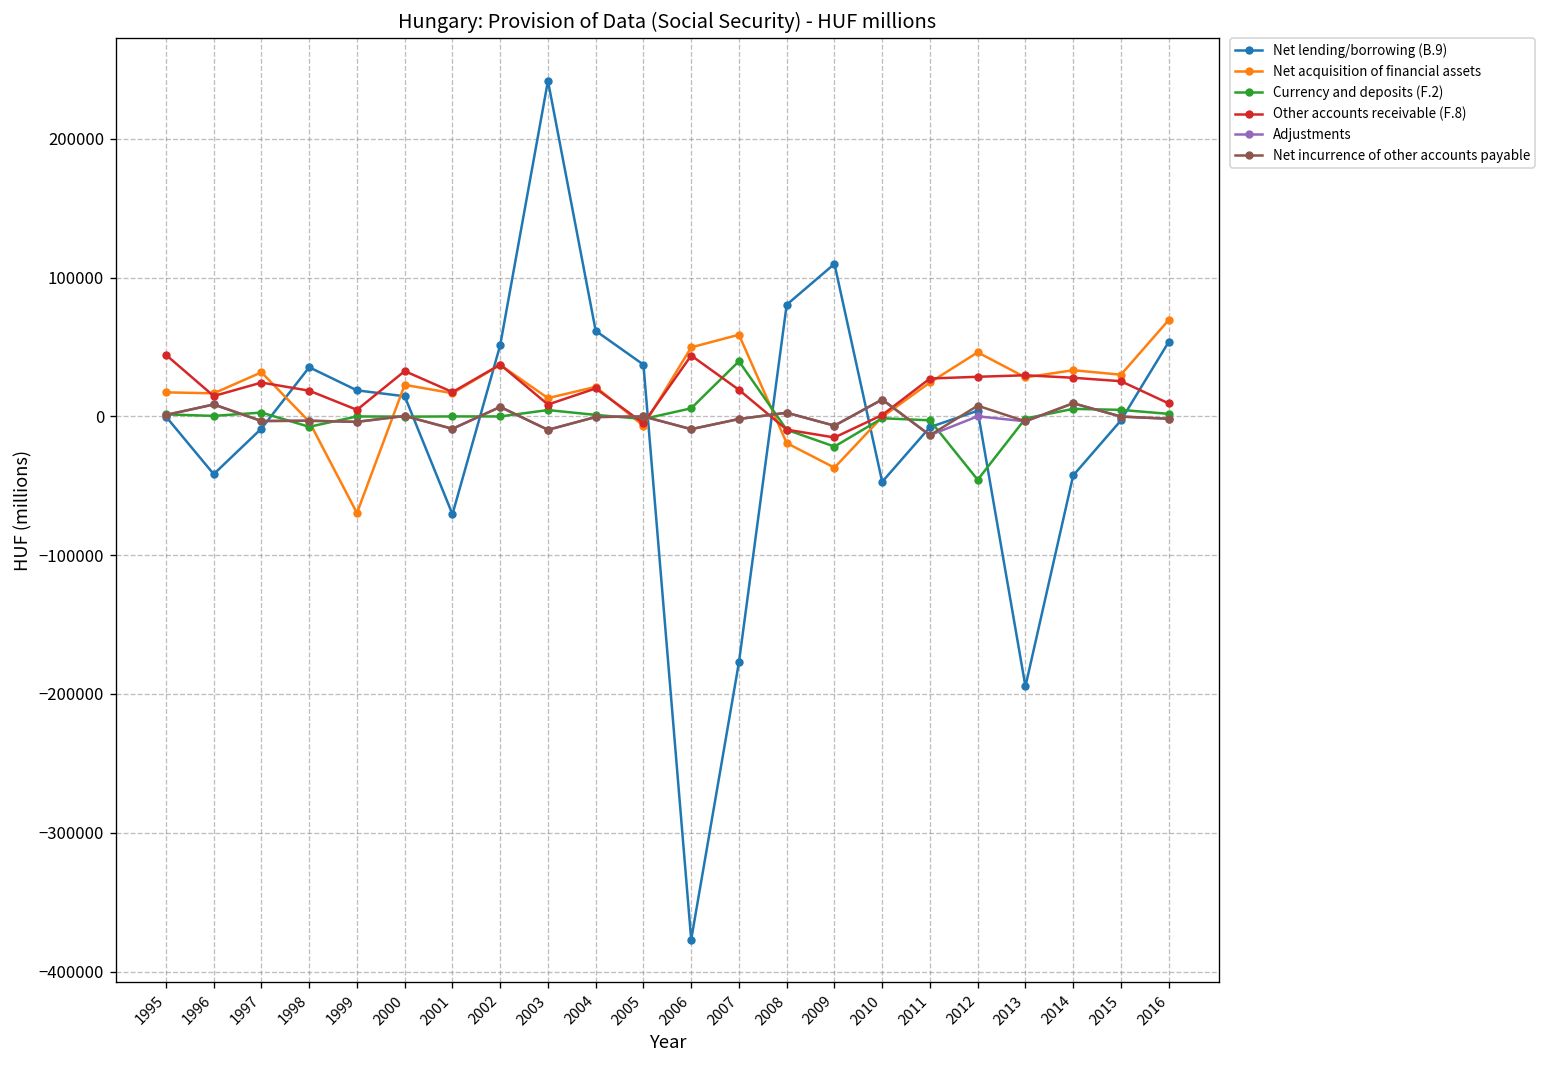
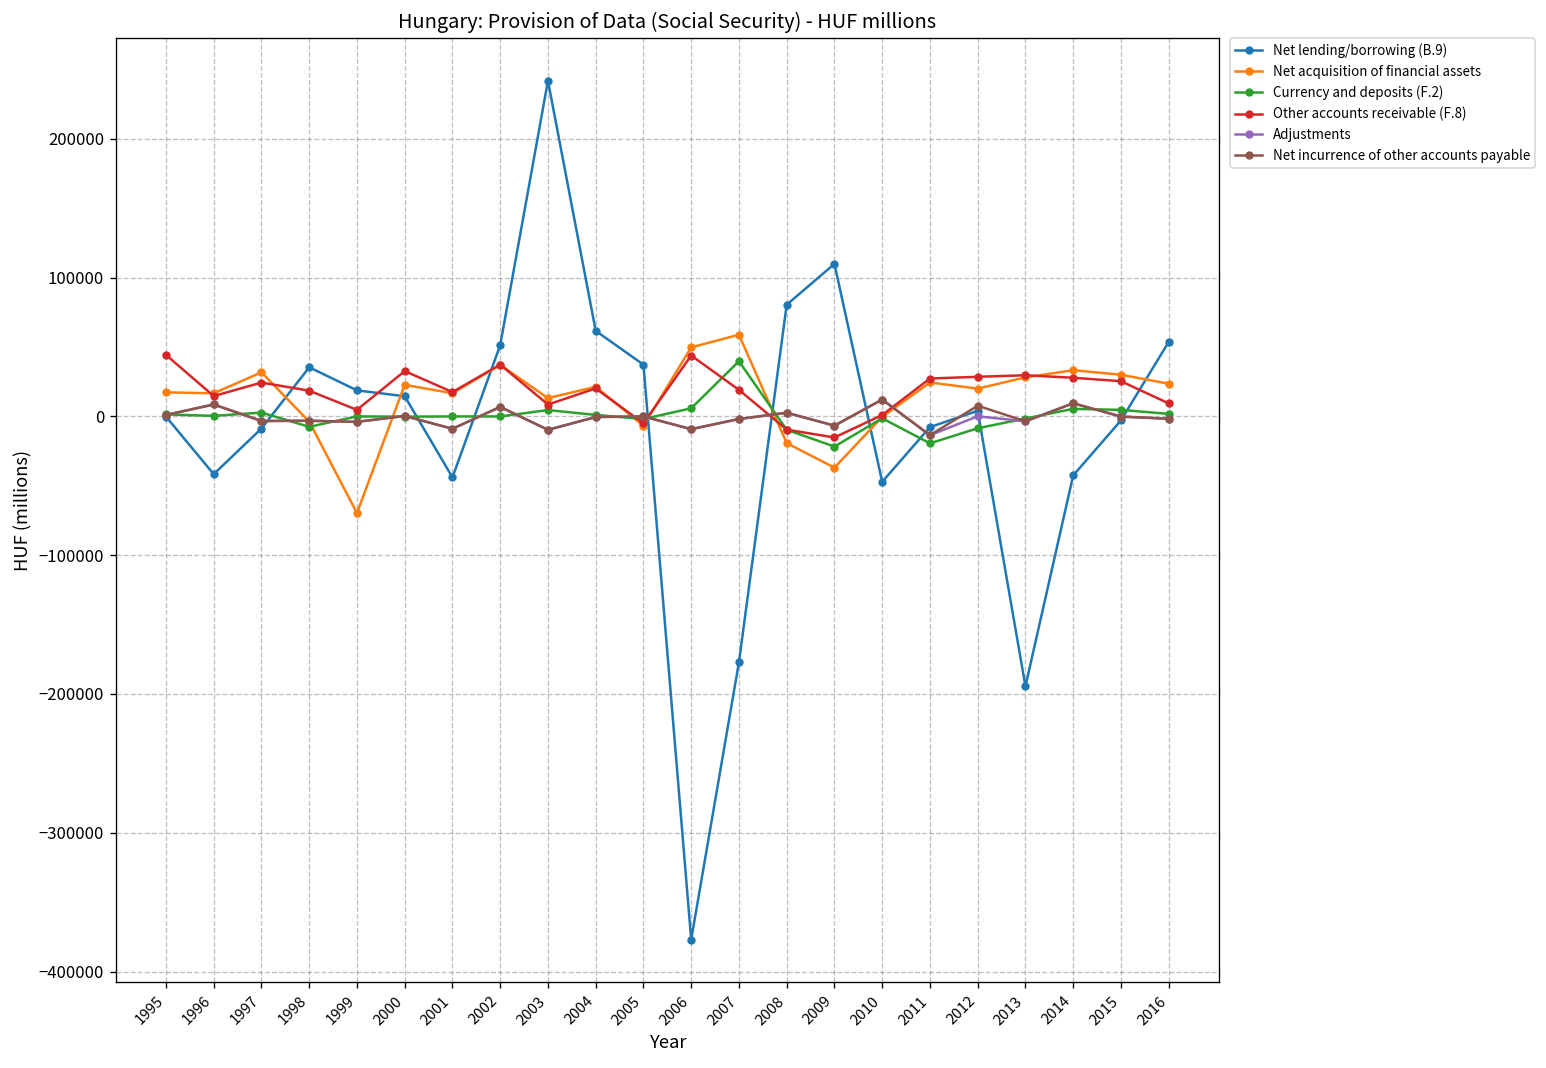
  {
    "Net lending/borrowing (B.9)": {
      "1996": -42000,
      "1997": -9000,
      "1998": 35000,
      "1999": 19000,
      "2000": 15000,
-     "2001": -70000,
+     "2001": -44000,
      "2002": 51000,
      "2003": 242000,
      "2004": 62000,
      "2005": 37000,
      "2006": -377000,
      "2007": -177000,
      "2008": 80000,
      "2009": 110000,
      "2010": -47000,
      "2011": -8000,
      "2012": 4000,
      "2013": -195000,
      "2014": -43000,
      "2015": -3000,
      "2016": 54000
    },
    "Net acquisition of financial assets": {
      "1995": 17000,
      "1997": 32000,
      "1999": -70000,
      "2000": 23000,
      "2003": 13000,
      "2006": 50000,
      "2007": 59000,
      "2008": -19000,
      "2009": -37000,
      "2011": 24000,
-     "2012": 46000,
+     "2012": 20000,
      "2014": 33000,
      "2015": 30000,
-     "2016": 69000
+     "2016": 24000
    },
    "Currency and deposits (F.2)": {
      "1996": 0,
      "1997": 3000,
      "1998": -7000,
      "1999": 0,
      "2001": 0,
      "2002": 0,
      "2003": 5000,
      "2006": 6000,
      "2007": 40000,
      "2009": -22000,
-     "2011": -3000,
-     "2012": -46000,
+     "2011": -19000,
+     "2012": -9000,
      "2014": 5000,
      "2015": 5000,
      "2016": 2000
    },
    "Other accounts receivable (F.8)": {
      "1995": 44000,
      "1997": 24000,
      "1998": 19000,
      "1999": 5000,
      "2000": 33000,
      "2003": 9000,
      "2006": 44000,
      "2007": 19000,
      "2009": -15000,
      "2011": 27000,
      "2012": 29000,
      "2014": 28000,
      "2015": 25000,
      "2016": 9000
    },
    "Adjustments": {
      "2012": 0
    },
    "Net incurrence of other accounts payable": {
      "2012": 8000
    }
  }
